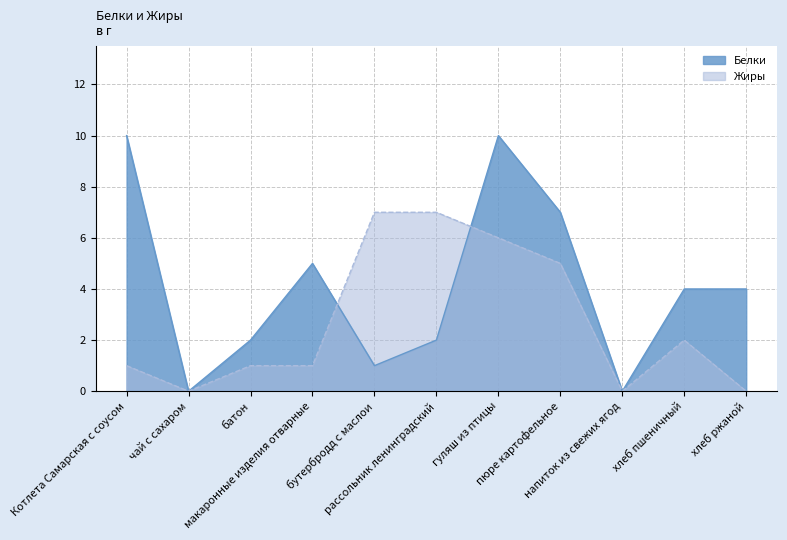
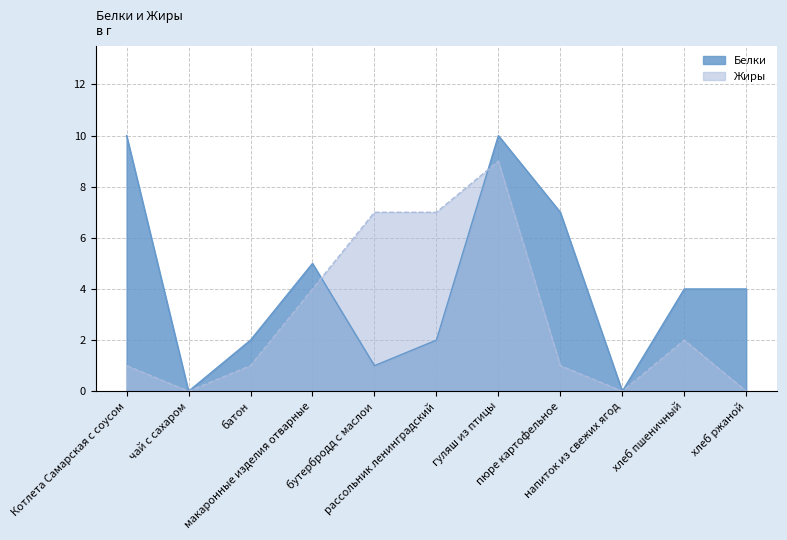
  {
    "Белки": {
      "Котлета Самарская с соусом": 10,
      "батон": 2,
      "макаронные изделия отварные": 5,
      "бутербродд с маслои": 1,
      "рассольник ленинградский": 2,
      "гуляш из птицы": 10,
      "пюре картофельное": 7,
      "хлеб пшеничный": 4,
      "хлеб ржаной": 4
    },
    "Жиры": {
      "Котлета Самарская с соусом": 1,
      "батон": 1,
-     "макаронные изделия отварные": 1,
+     "макаронные изделия отварные": 4,
      "бутербродд с маслои": 7,
      "рассольник ленинградский": 7,
-     "гуляш из птицы": 6,
-     "пюре картофельное": 5,
+     "гуляш из птицы": 9,
+     "пюре картофельное": 1,
      "хлеб пшеничный": 2,
      "хлеб ржаной": 0
    }
  }
